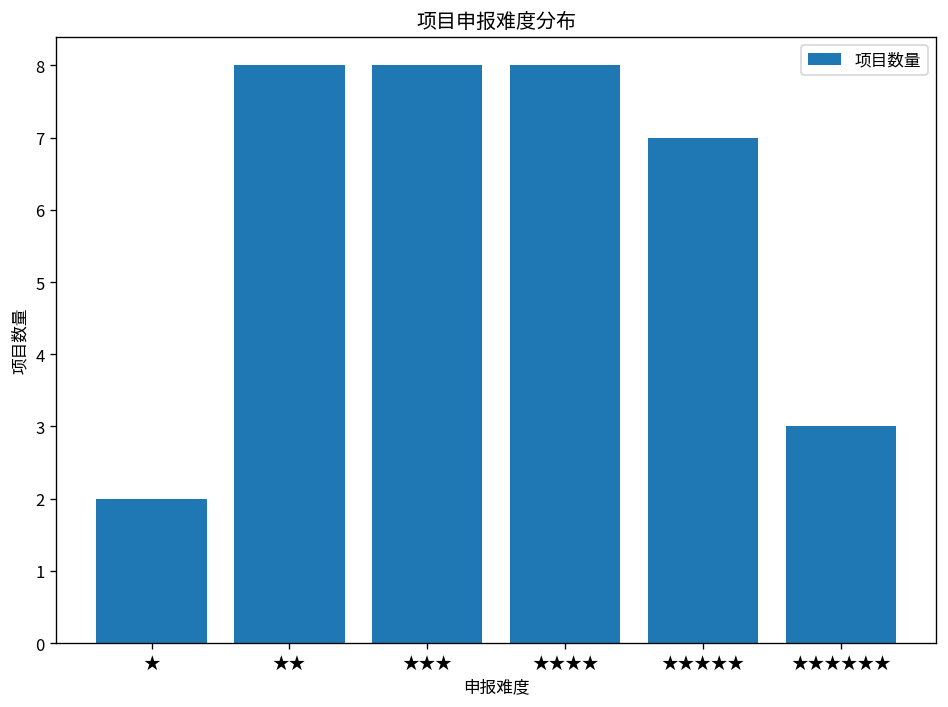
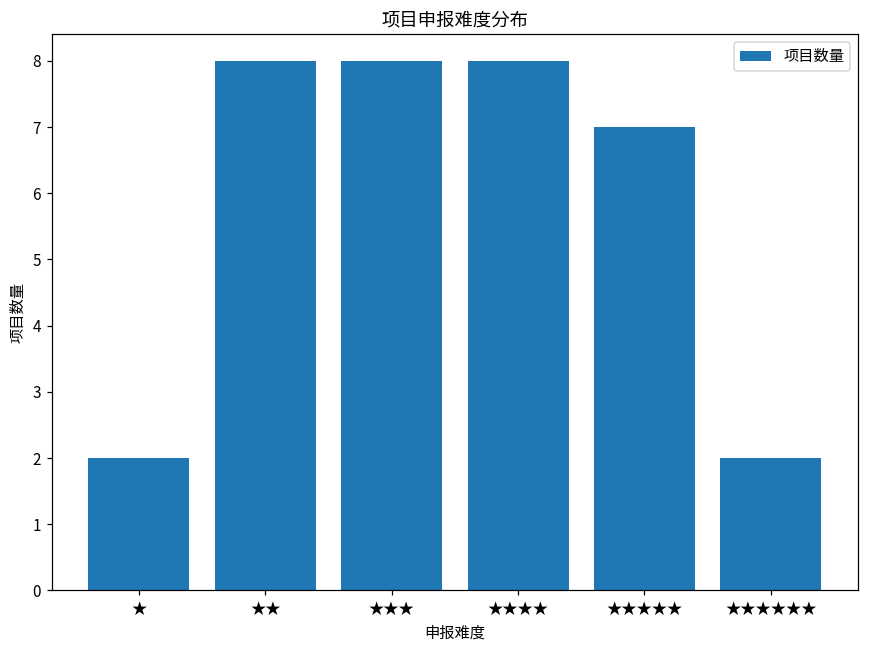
  {
    "★": 2,
    "★★": 8,
    "★★★": 8,
    "★★★★": 8,
    "★★★★★": 7,
-   "★★★★★★": 3
+   "★★★★★★": 2
  }
